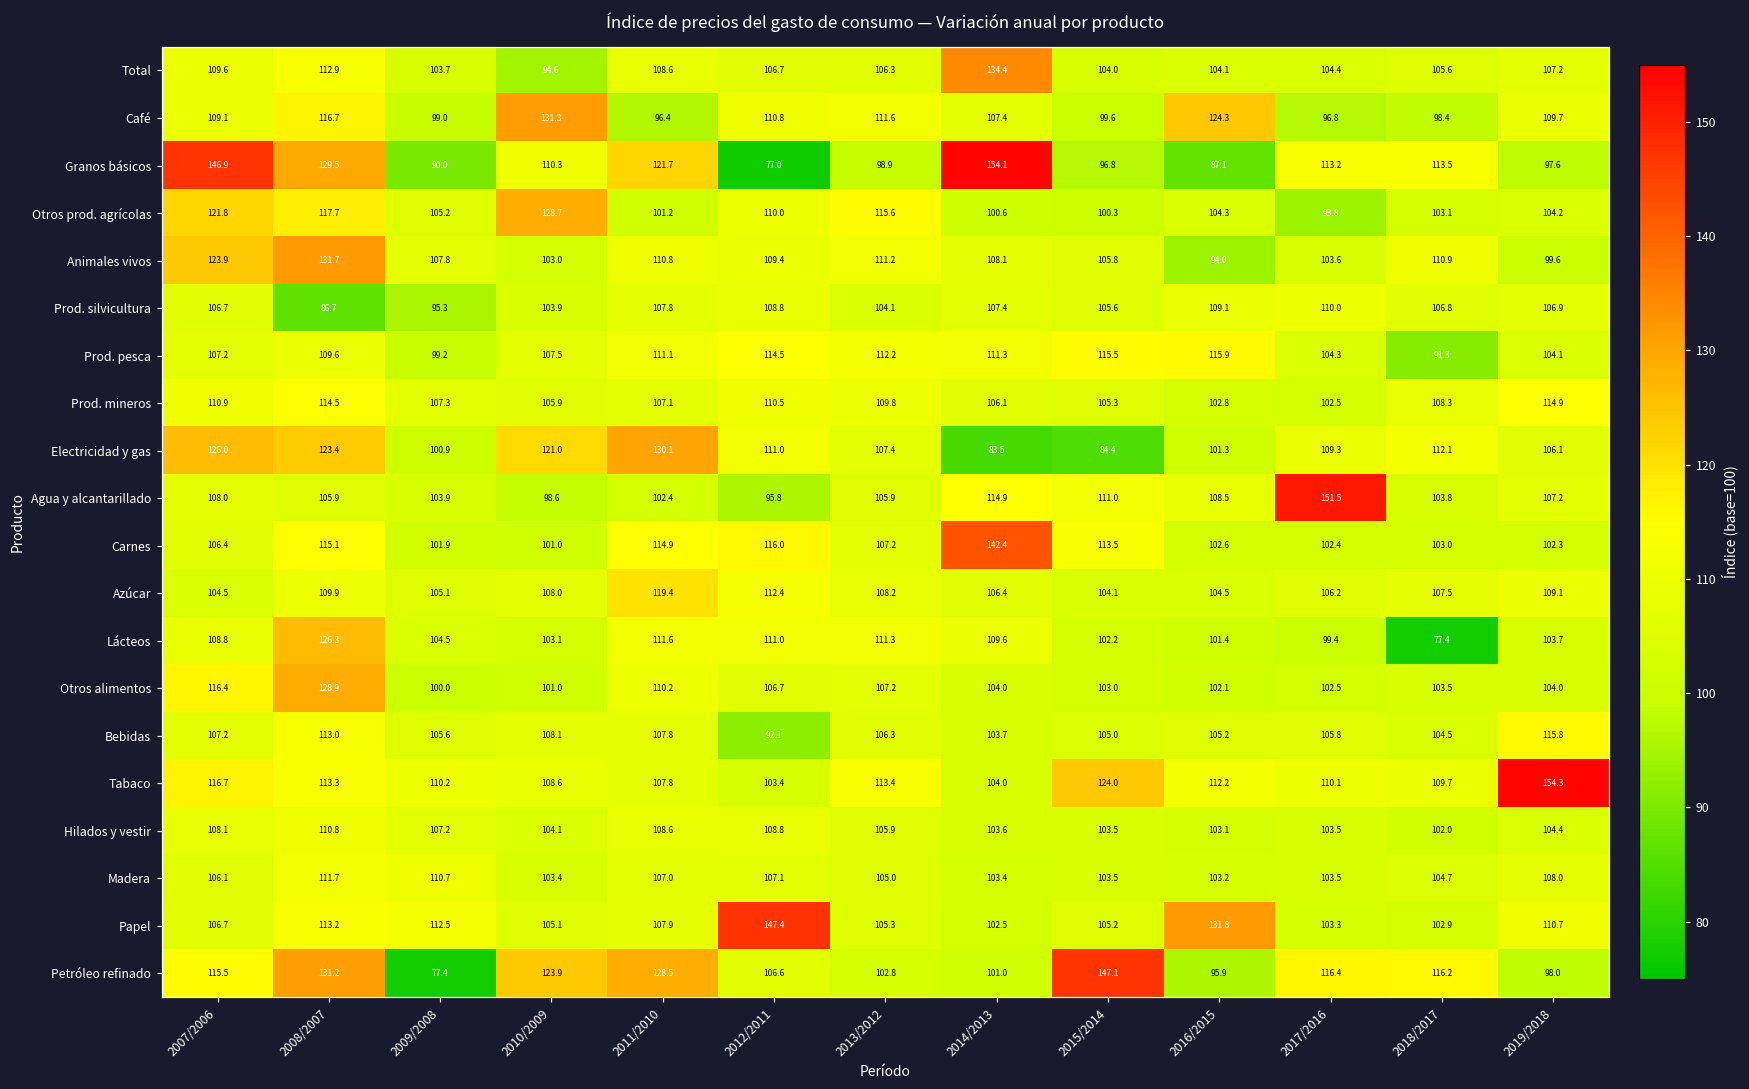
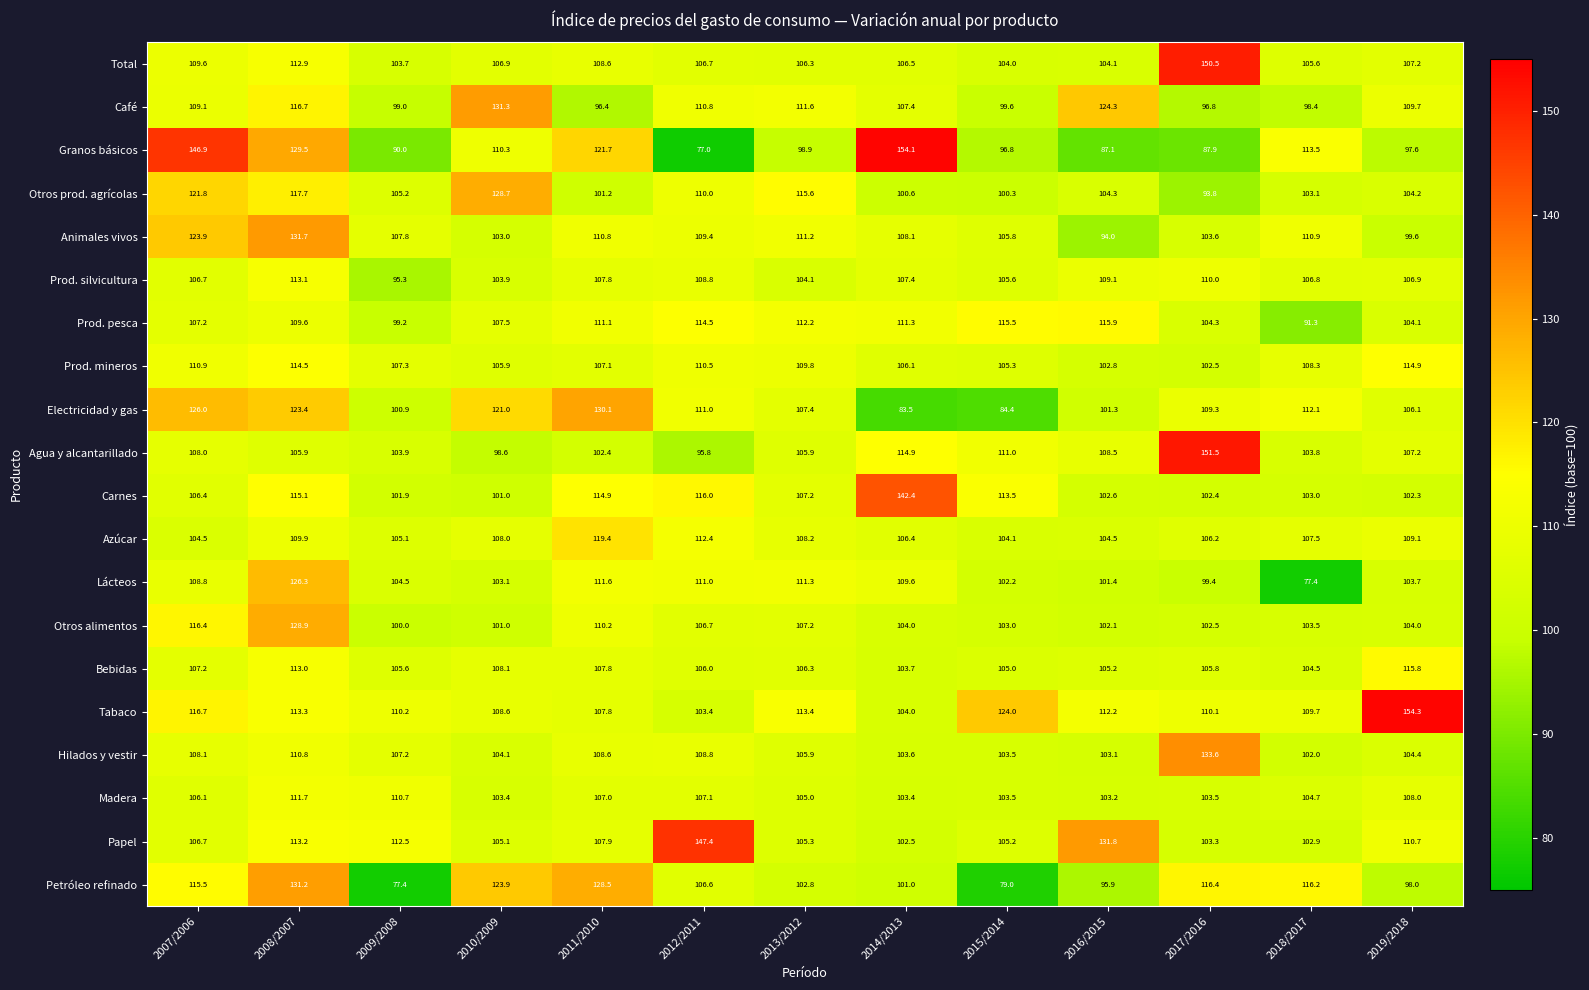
  {
    "Total": {
      "2007/2006": 109.6,
      "2008/2007": 112.9,
      "2009/2008": 103.7,
-     "2010/2009": 94.6,
+     "2010/2009": 106.9,
      "2011/2010": 108.6,
      "2012/2011": 106.7,
      "2013/2012": 106.3,
-     "2014/2013": 134.4,
+     "2014/2013": 106.5,
      "2015/2014": 104.0,
      "2016/2015": 104.1,
-     "2017/2016": 104.4,
+     "2017/2016": 150.5,
      "2018/2017": 105.6,
      "2019/2018": 107.2
    },
    "Granos básicos": {
      "2007/2006": 146.9,
      "2008/2007": 129.5,
      "2009/2008": 90.0,
      "2010/2009": 110.3,
      "2011/2010": 121.7,
      "2012/2011": 77.0,
      "2013/2012": 98.9,
      "2014/2013": 154.1,
      "2015/2014": 96.8,
      "2016/2015": 87.1,
-     "2017/2016": 113.2,
+     "2017/2016": 87.9,
      "2018/2017": 113.5,
      "2019/2018": 97.6
    },
    "Prod. silvicultura": {
      "2007/2006": 106.7,
-     "2008/2007": 86.7,
+     "2008/2007": 113.1,
      "2009/2008": 95.3,
      "2010/2009": 103.9,
      "2011/2010": 107.8,
      "2012/2011": 108.8,
      "2013/2012": 104.1,
      "2014/2013": 107.4,
      "2015/2014": 105.6,
      "2016/2015": 109.1,
      "2017/2016": 110.0,
      "2018/2017": 106.8,
      "2019/2018": 106.9
    },
    "Bebidas": {
      "2007/2006": 107.2,
      "2008/2007": 113.0,
      "2009/2008": 105.6,
      "2010/2009": 108.1,
      "2011/2010": 107.8,
-     "2012/2011": 92.1,
+     "2012/2011": 106.0,
      "2013/2012": 106.3,
      "2014/2013": 103.7,
      "2015/2014": 105.0,
      "2016/2015": 105.2,
      "2017/2016": 105.8,
      "2018/2017": 104.5,
      "2019/2018": 115.8
    },
    "Hilados y vestir": {
      "2007/2006": 108.1,
      "2008/2007": 110.8,
      "2009/2008": 107.2,
      "2010/2009": 104.1,
      "2011/2010": 108.6,
      "2012/2011": 108.8,
      "2013/2012": 105.9,
      "2014/2013": 103.6,
      "2015/2014": 103.5,
      "2016/2015": 103.1,
-     "2017/2016": 103.5,
+     "2017/2016": 133.6,
      "2018/2017": 102.0,
      "2019/2018": 104.4
    },
    "Petróleo refinado": {
      "2007/2006": 115.5,
      "2008/2007": 131.2,
      "2009/2008": 77.4,
      "2010/2009": 123.9,
      "2011/2010": 128.5,
      "2012/2011": 106.6,
      "2013/2012": 102.8,
      "2014/2013": 101.0,
-     "2015/2014": 147.1,
+     "2015/2014": 79.0,
      "2016/2015": 95.9,
      "2017/2016": 116.4,
      "2018/2017": 116.2,
      "2019/2018": 98.0
    }
  }
